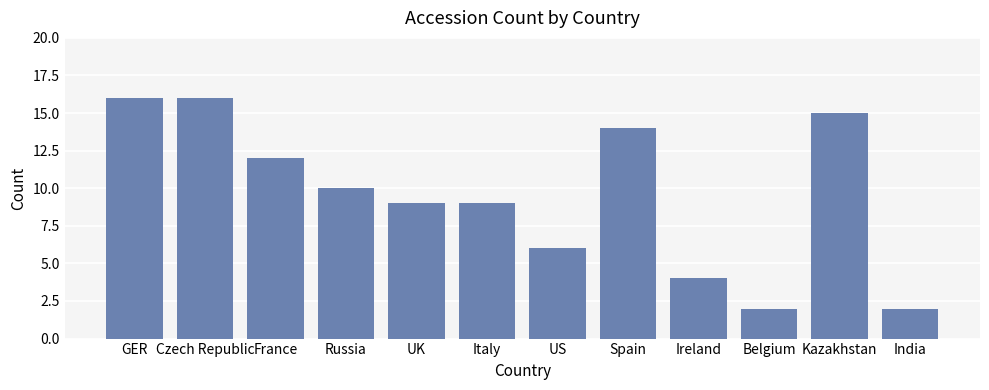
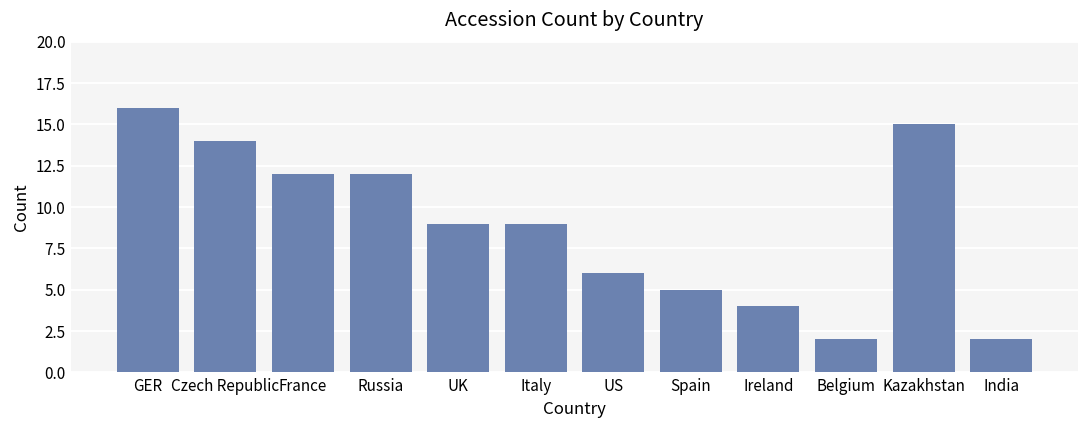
  {
    "GER": 16,
-   "Czech Republic": 16,
+   "Czech Republic": 14,
    "France": 12,
-   "Russia": 10,
+   "Russia": 12,
    "UK": 9,
    "Italy": 9,
    "US": 6,
-   "Spain": 14,
+   "Spain": 5,
    "Ireland": 4,
    "Belgium": 2,
    "Kazakhstan": 15,
    "India": 2
  }
